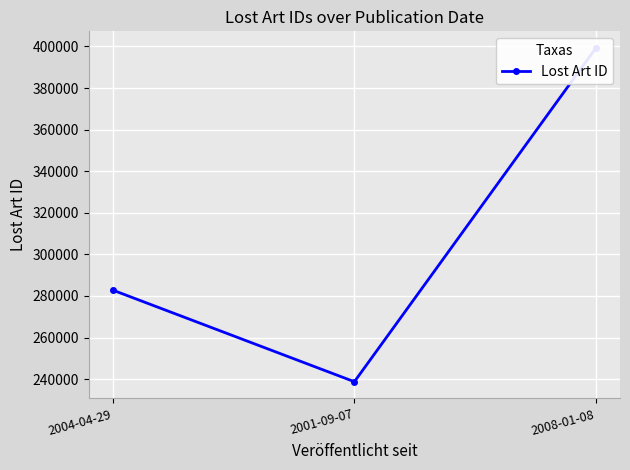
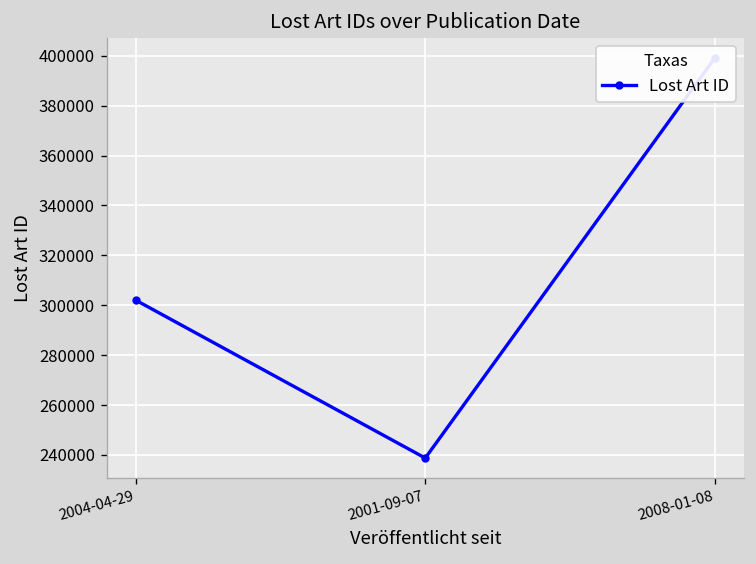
  {
-   "2004-04-29": 283000,
+   "2004-04-29": 302000,
    "2001-09-07": 239000
  }
